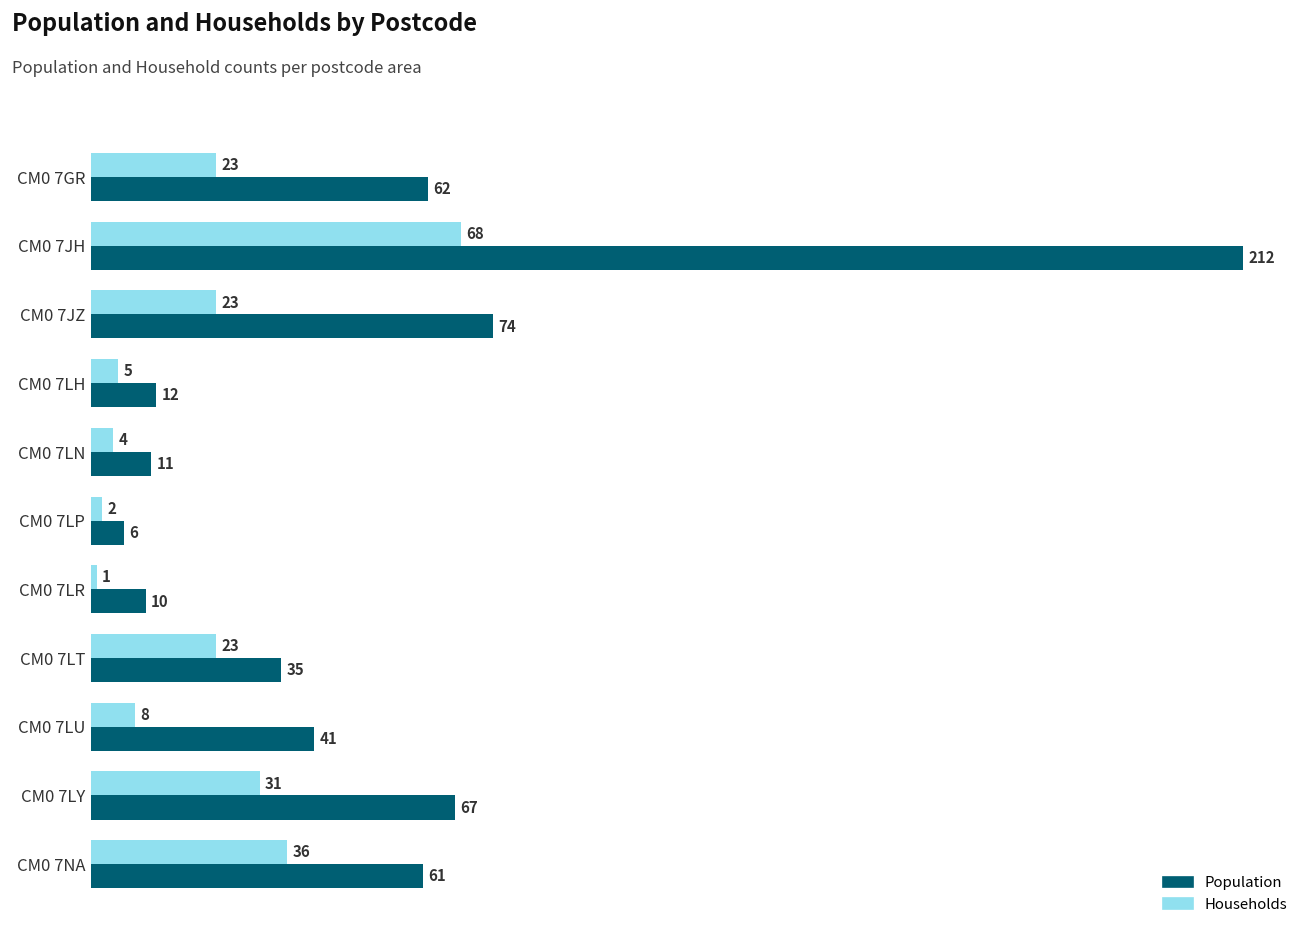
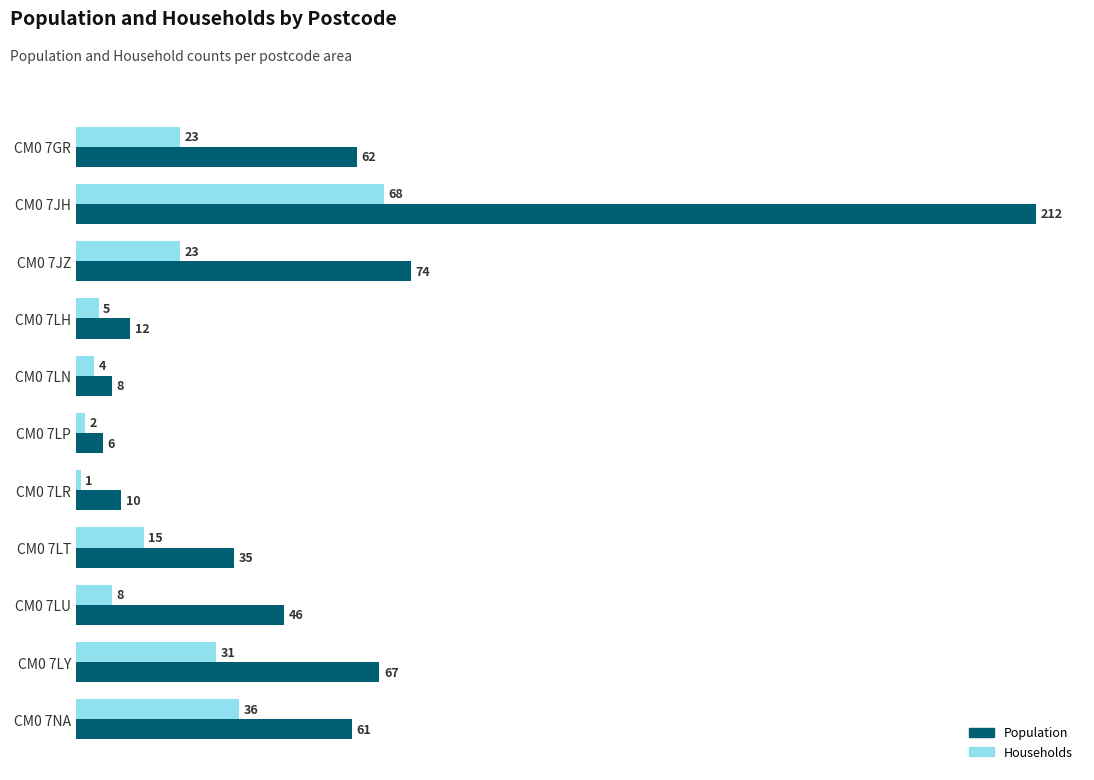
  {
    "Population": {
      "CM0 7GR": 62,
      "CM0 7JH": 212,
      "CM0 7JZ": 74,
      "CM0 7LH": 12,
-     "CM0 7LN": 11,
+     "CM0 7LN": 8,
      "CM0 7LP": 6,
      "CM0 7LR": 10,
      "CM0 7LT": 35,
-     "CM0 7LU": 41,
+     "CM0 7LU": 46,
      "CM0 7LY": 67,
      "CM0 7NA": 61
    },
    "Households": {
      "CM0 7GR": 23,
      "CM0 7JH": 68,
      "CM0 7JZ": 23,
      "CM0 7LH": 5,
      "CM0 7LN": 4,
      "CM0 7LP": 2,
      "CM0 7LR": 1,
-     "CM0 7LT": 23,
+     "CM0 7LT": 15,
      "CM0 7LU": 8,
      "CM0 7LY": 31,
      "CM0 7NA": 36
    }
  }
